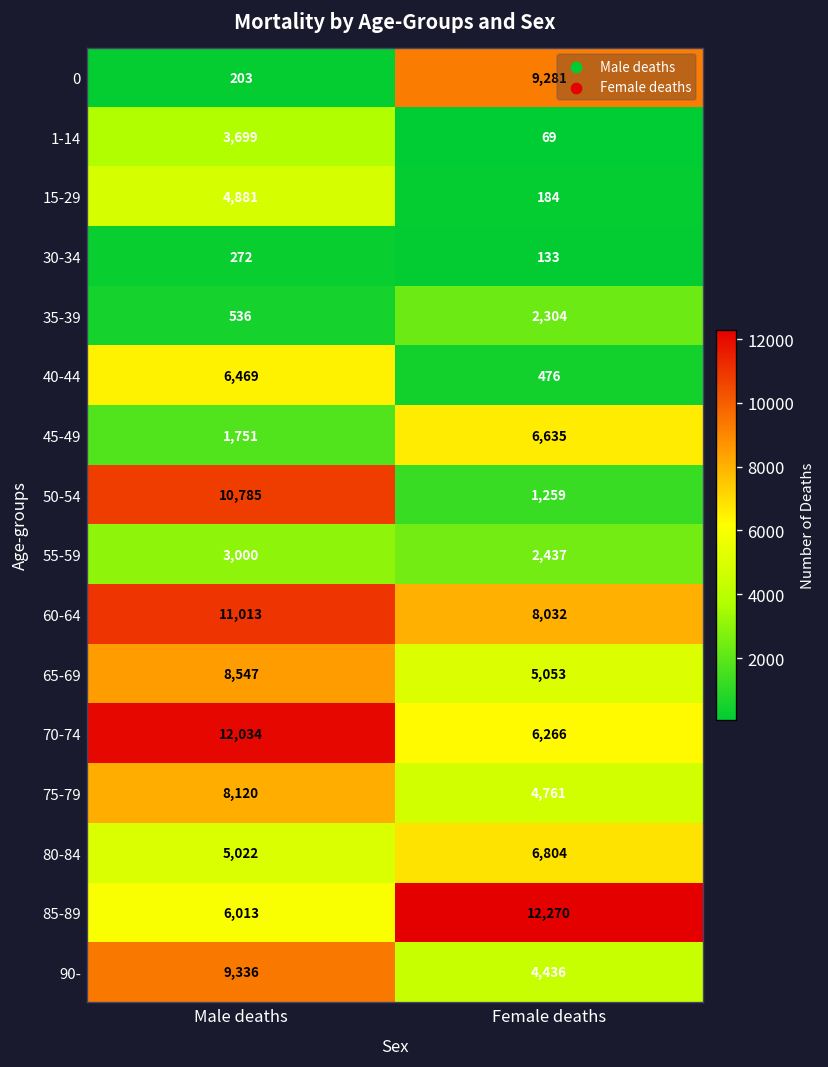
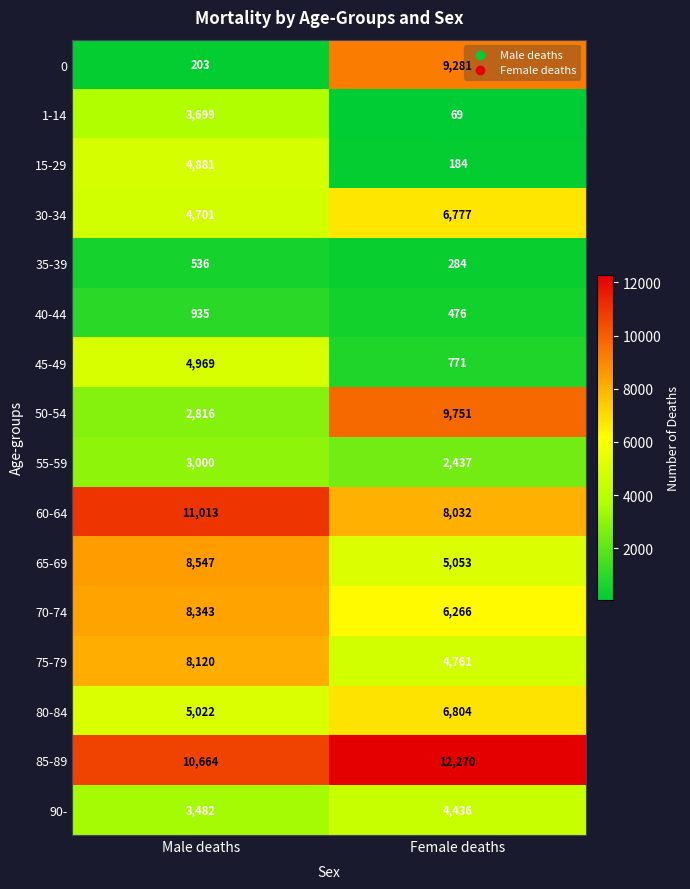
  {
    "0": {
      "Male deaths": "203"
    },
    "1-14": {
      "Male deaths": "3,699",
      "Female deaths": "69"
    },
    "15-29": {
      "Male deaths": "4,881",
      "Female deaths": "184"
    },
    "30-34": {
-     "Male deaths": "272",
-     "Female deaths": "133"
+     "Male deaths": "4,701",
+     "Female deaths": "6,777"
    },
    "35-39": {
      "Male deaths": "536",
-     "Female deaths": "2,304"
+     "Female deaths": "284"
    },
    "40-44": {
-     "Male deaths": "6,469",
+     "Male deaths": "935",
      "Female deaths": "476"
    },
    "45-49": {
-     "Male deaths": "1,751",
-     "Female deaths": "6,635"
+     "Male deaths": "4,969",
+     "Female deaths": "771"
    },
    "50-54": {
-     "Male deaths": "10,785",
-     "Female deaths": "1,259"
+     "Male deaths": "2,816",
+     "Female deaths": "9,751"
    },
    "55-59": {
      "Male deaths": "3,000",
      "Female deaths": "2,437"
    },
    "60-64": {
      "Male deaths": "11,013",
      "Female deaths": "8,032"
    },
    "65-69": {
      "Male deaths": "8,547",
      "Female deaths": "5,053"
    },
    "70-74": {
-     "Male deaths": "12,034",
+     "Male deaths": "8,343",
      "Female deaths": "6,266"
    },
    "75-79": {
      "Male deaths": "8,120",
      "Female deaths": "4,761"
    },
    "80-84": {
      "Male deaths": "5,022",
      "Female deaths": "6,804"
    },
    "85-89": {
-     "Male deaths": "6,013",
+     "Male deaths": "10,664",
      "Female deaths": "12,270"
    },
    "90-": {
-     "Male deaths": "9,336",
+     "Male deaths": "3,482",
      "Female deaths": "4,436"
    }
  }
